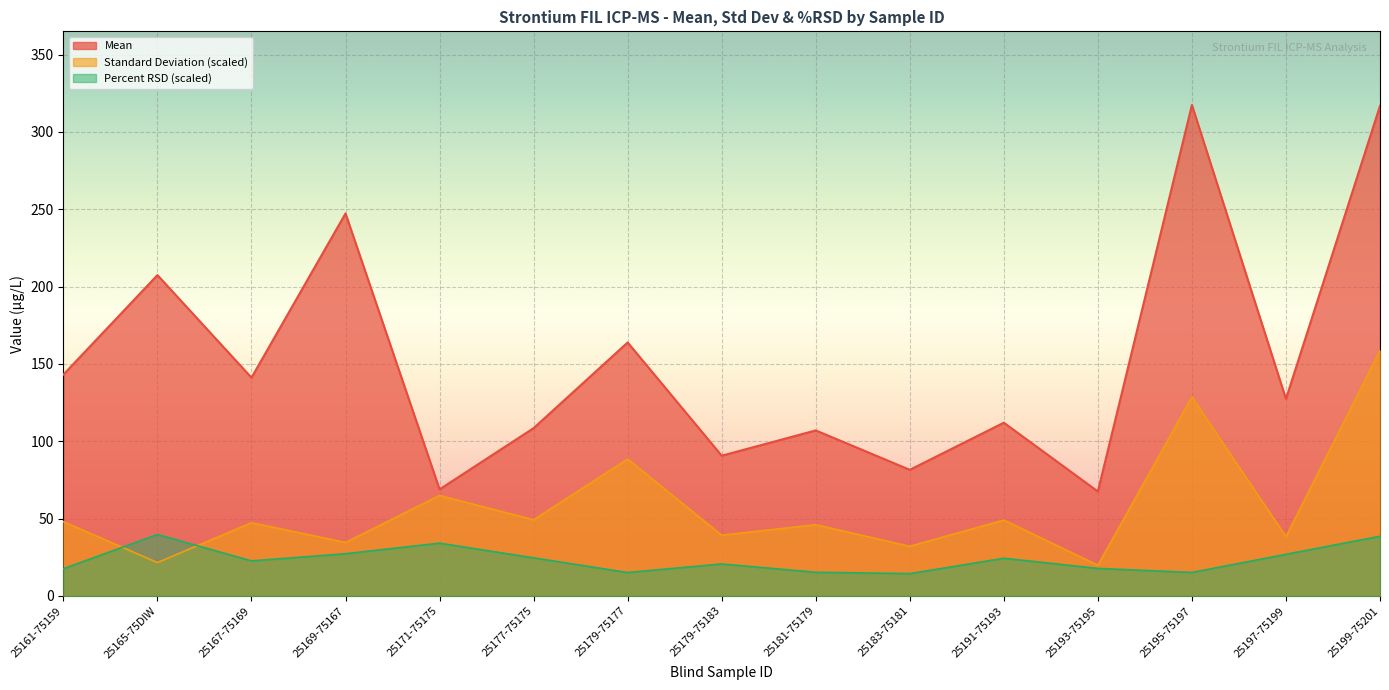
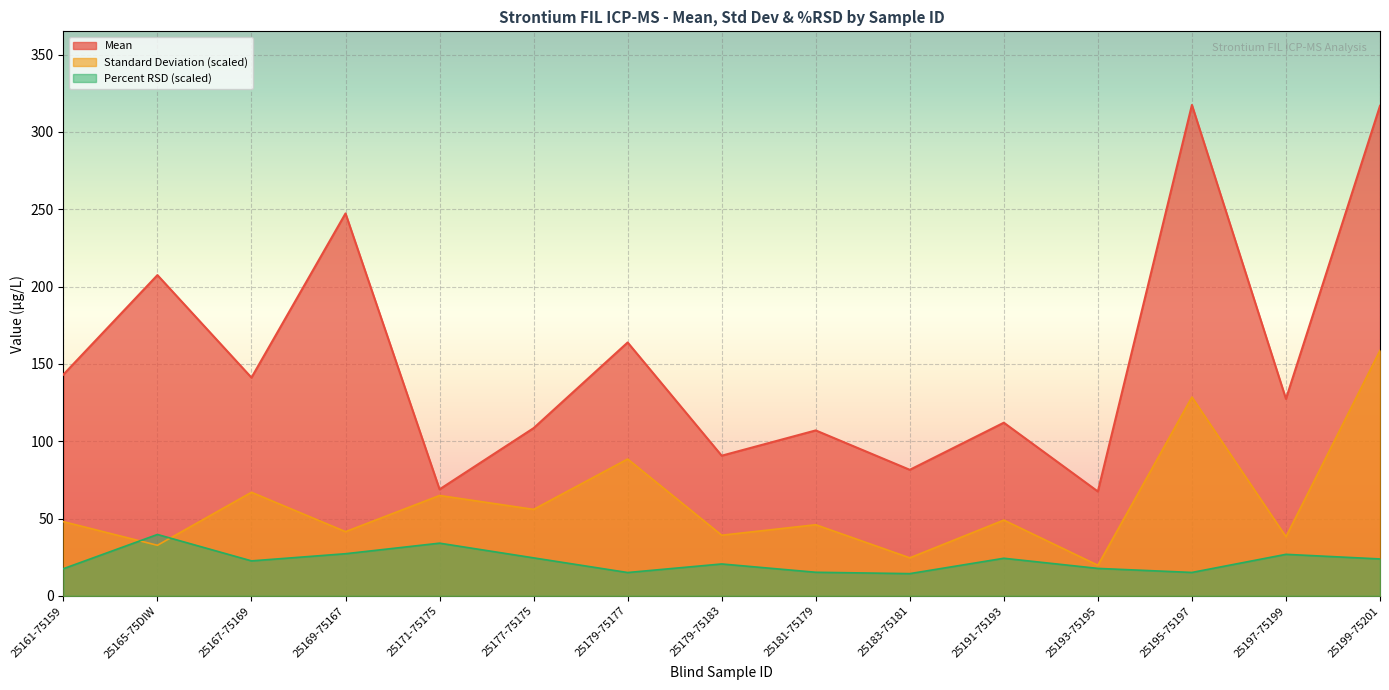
  {
    "Mean": {
      "25161-75159": 143,
      "25165-75DIW": 207,
      "25167-75169": 141,
      "25169-75167": 247,
      "25171-75175": 69,
      "25177-75175": 108,
      "25179-75177": 164,
      "25179-75183": 91,
      "25181-75179": 107,
      "25183-75181": 81,
      "25191-75193": 112,
      "25193-75195": 67,
      "25195-75197": 317,
      "25197-75199": 127,
      "25199-75201": 317
    },
    "Standard Deviation (scaled)": {
      "25161-75159": 48,
-     "25165-75DIW": 21,
-     "25167-75169": 47,
-     "25169-75167": 35,
+     "25165-75DIW": 33,
+     "25167-75169": 67,
+     "25169-75167": 42,
      "25171-75175": 65,
-     "25177-75175": 49,
+     "25177-75175": 56,
      "25179-75177": 88,
      "25179-75183": 39,
      "25181-75179": 46,
-     "25183-75181": 32,
+     "25183-75181": 25,
      "25191-75193": 49,
      "25193-75195": 20,
      "25195-75197": 129,
      "25197-75199": 38,
      "25199-75201": 159
    },
    "Percent RSD (scaled)": {
      "25161-75159": 18,
      "25165-75DIW": 40,
      "25167-75169": 23,
      "25169-75167": 27,
      "25171-75175": 34,
      "25177-75175": 25,
      "25179-75177": 15,
      "25179-75183": 21,
      "25181-75179": 15,
      "25183-75181": 14,
      "25191-75193": 24,
      "25193-75195": 18,
      "25195-75197": 15,
      "25197-75199": 27,
-     "25199-75201": 39
+     "25199-75201": 24
    }
  }
